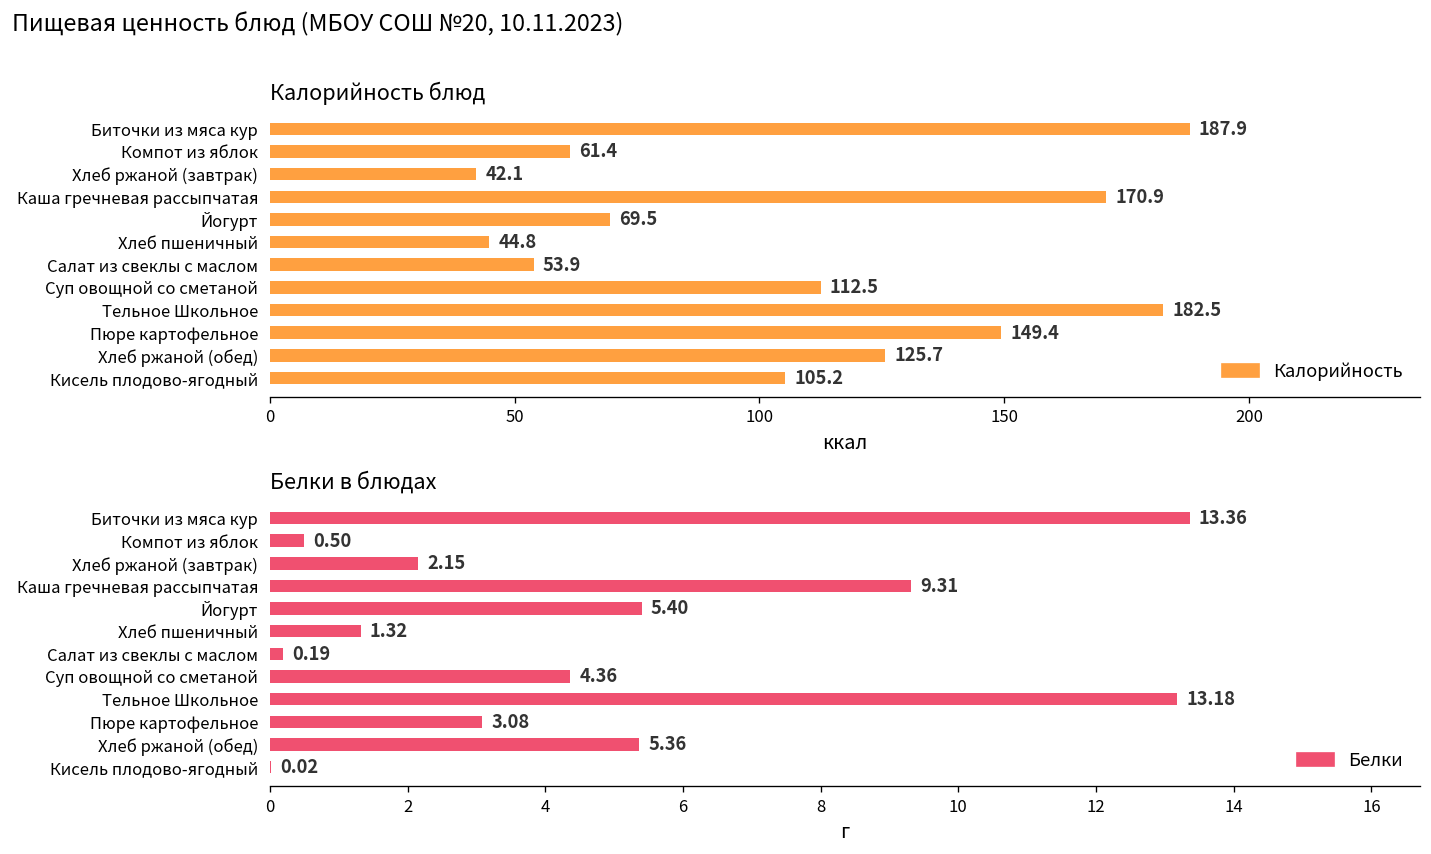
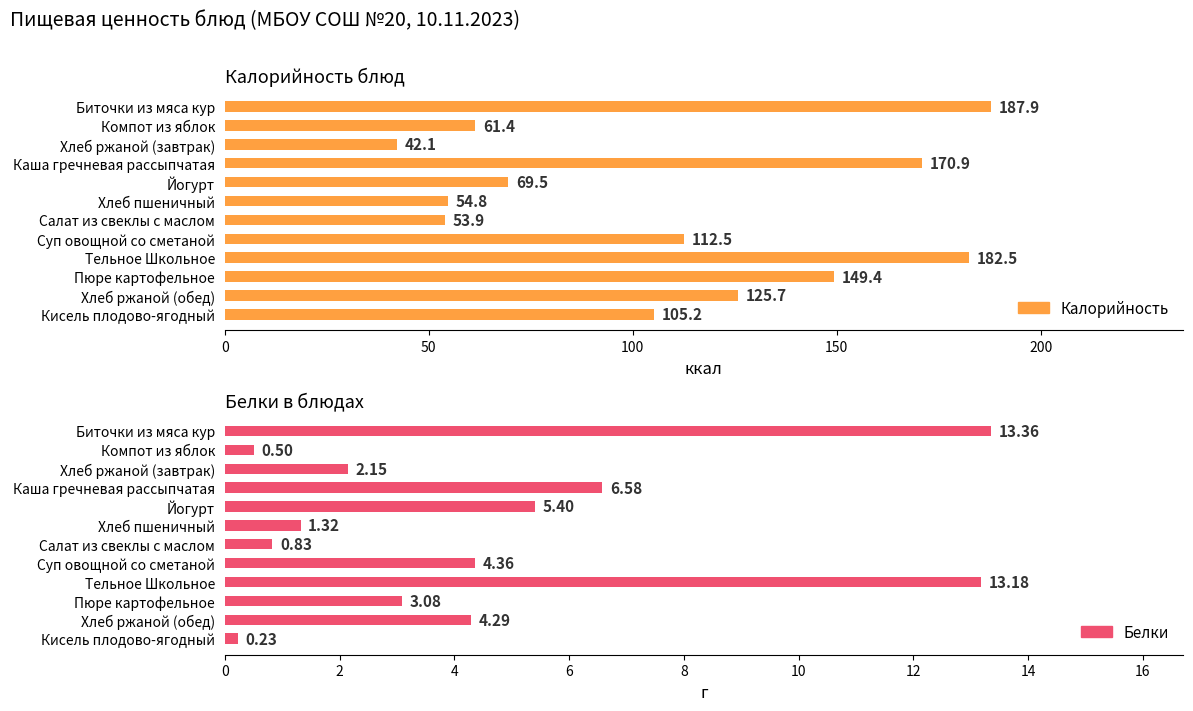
  {
    "Калорийность блюд": {
      "Биточки из мяса кур": 187.9,
      "Компот из яблок": 61.4,
      "Хлеб ржаной (завтрак)": 42.1,
      "Каша гречневая рассыпчатая": 170.9,
      "Йогурт": 69.5,
-     "Хлеб пшеничный": 44.8,
+     "Хлеб пшеничный": 54.8,
      "Салат из свеклы с маслом": 53.9,
      "Суп овощной со сметаной": 112.5,
      "Тельное Школьное": 182.5,
      "Пюре картофельное": 149.4,
      "Хлеб ржаной (обед)": 125.7,
      "Кисель плодово-ягодный": 105.2
    },
    "Белки в блюдах": {
      "Биточки из мяса кур": 13.36,
      "Компот из яблок": 0.50,
      "Хлеб ржаной (завтрак)": 2.15,
-     "Каша гречневая рассыпчатая": 9.31,
+     "Каша гречневая рассыпчатая": 6.58,
      "Йогурт": 5.40,
      "Хлеб пшеничный": 1.32,
-     "Салат из свеклы с маслом": 0.19,
+     "Салат из свеклы с маслом": 0.83,
      "Суп овощной со сметаной": 4.36,
      "Тельное Школьное": 13.18,
      "Пюре картофельное": 3.08,
-     "Хлеб ржаной (обед)": 5.36,
-     "Кисель плодово-ягодный": 0.02
+     "Хлеб ржаной (обед)": 4.29,
+     "Кисель плодово-ягодный": 0.23
    }
  }
